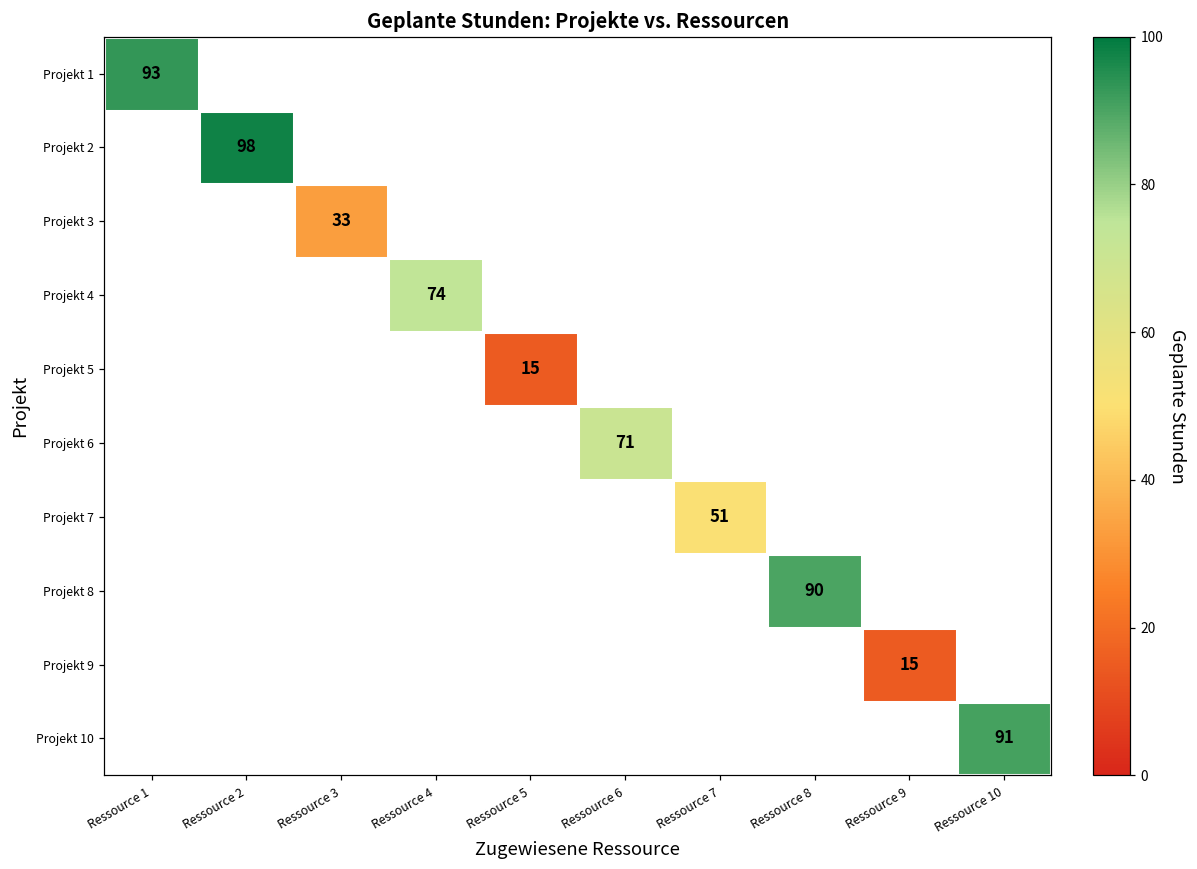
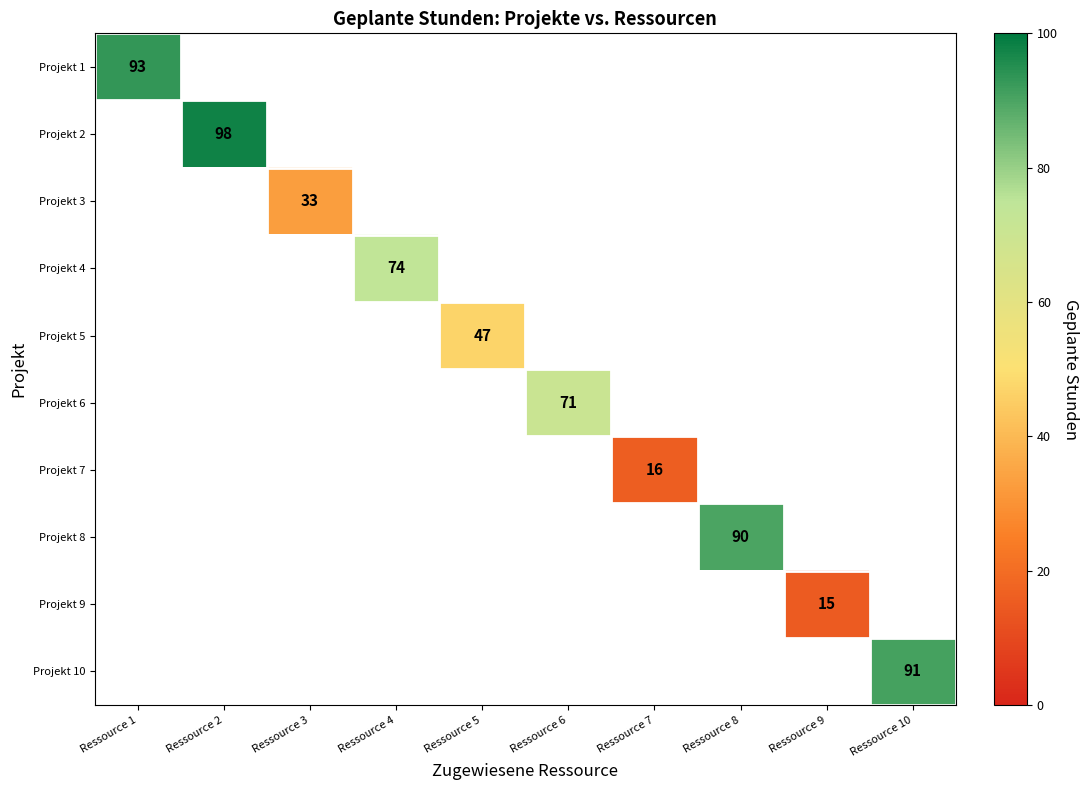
  {
    "Projekt 1": {
      "Ressource 1": 93
    },
    "Projekt 2": {
      "Ressource 2": 98
    },
    "Projekt 3": {
      "Ressource 3": 33
    },
    "Projekt 4": {
      "Ressource 4": 74
    },
    "Projekt 5": {
-     "Ressource 5": 15
+     "Ressource 5": 47
    },
    "Projekt 6": {
      "Ressource 6": 71
    },
    "Projekt 7": {
-     "Ressource 7": 51
+     "Ressource 7": 16
    },
    "Projekt 8": {
      "Ressource 8": 90
    },
    "Projekt 9": {
      "Ressource 9": 15
    },
    "Projekt 10": {
      "Ressource 10": 91
    }
  }
